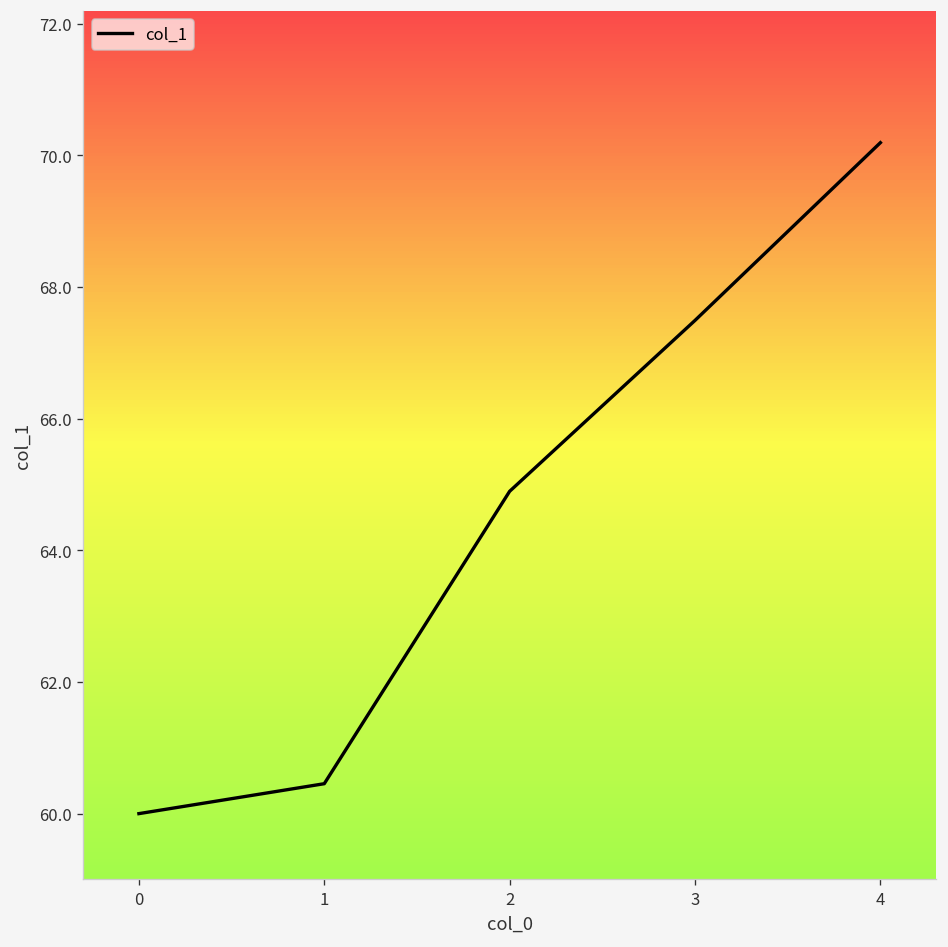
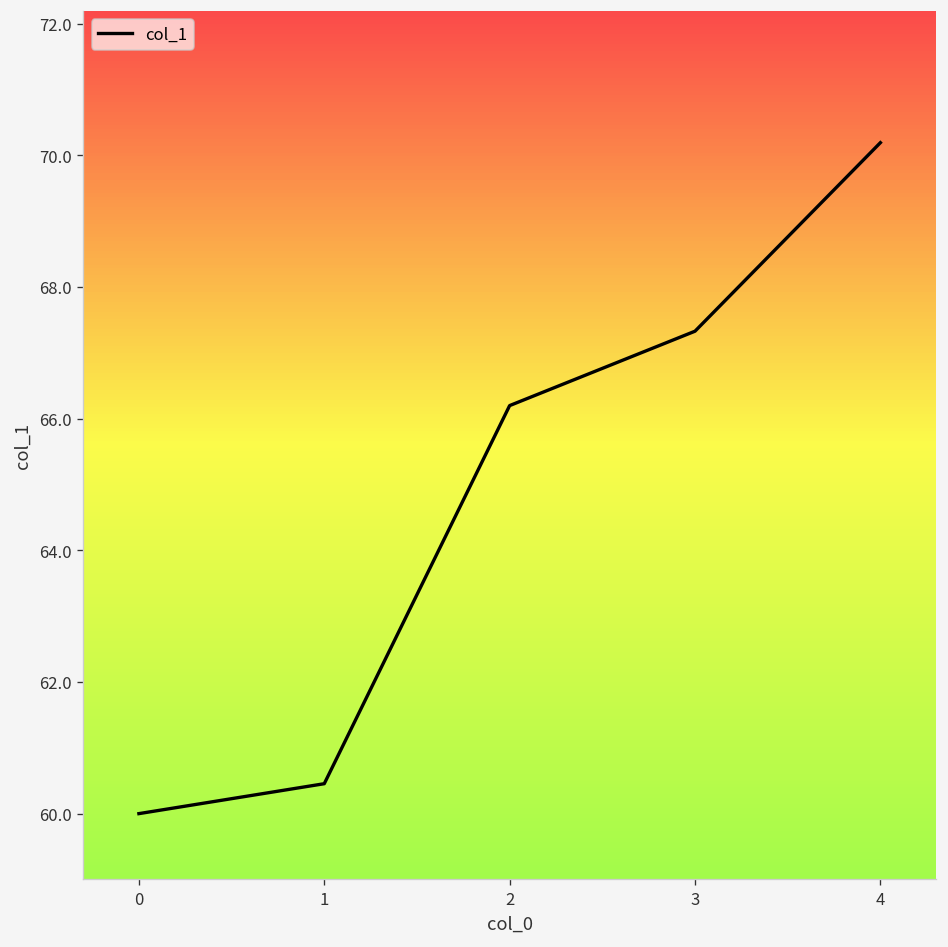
  {
    "0": 60.0,
    "1": 60.5,
-   "2": 64.9,
-   "3": 67.5,
+   "2": 66.2,
+   "3": 67.3,
    "4": 70.2
  }
